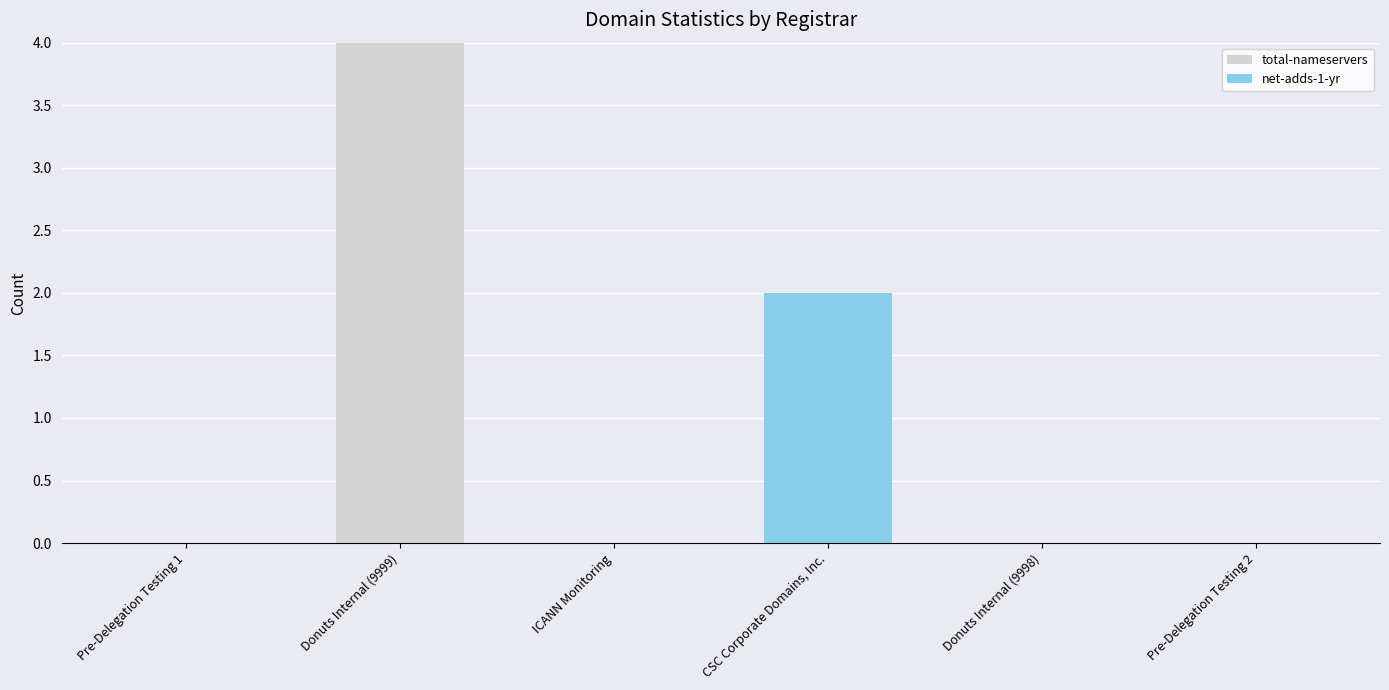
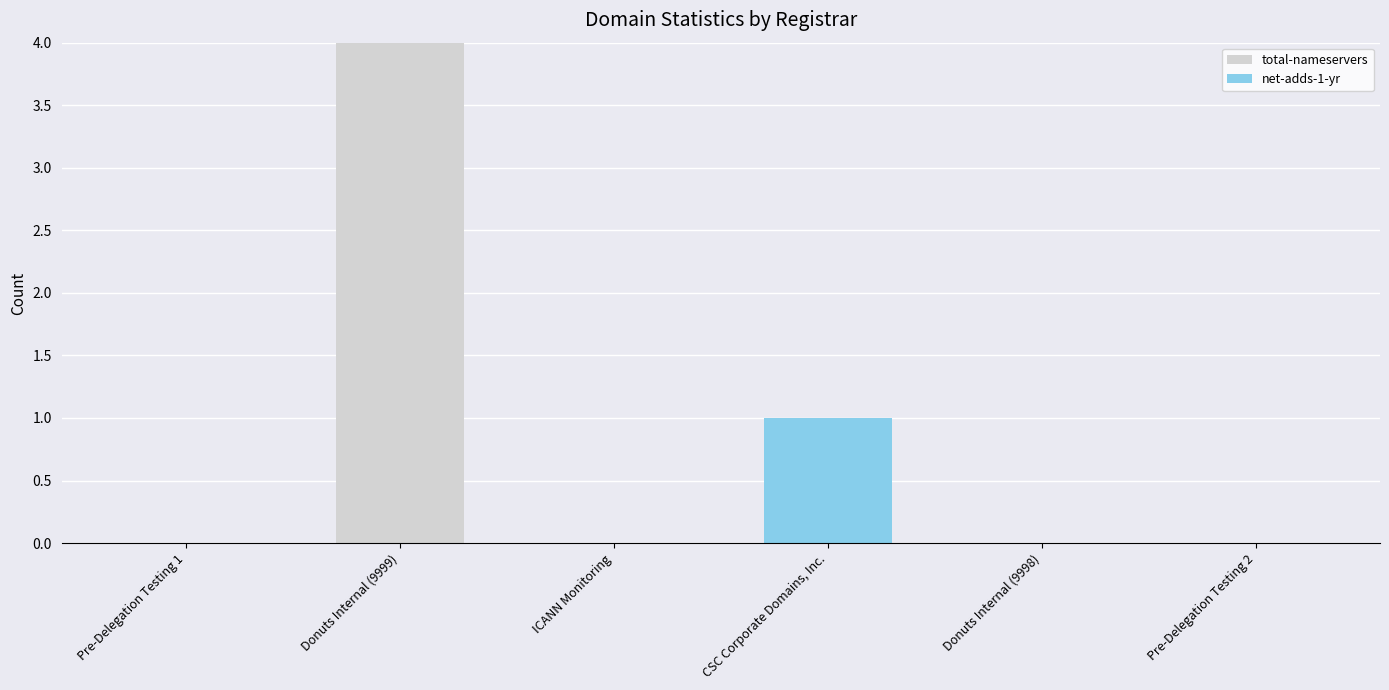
  {
    "total-nameservers": {
      "Pre-Delegation Testing 1": 0,
      "Donuts Internal (9999)": 4,
      "ICANN Monitoring": 0,
      "CSC Corporate Domains, Inc.": 0,
      "Donuts Internal (9998)": 0,
      "Pre-Delegation Testing 2": 0
    },
    "net-adds-1-yr": {
-     "CSC Corporate Domains, Inc.": 2
+     "CSC Corporate Domains, Inc.": 1
    }
  }
